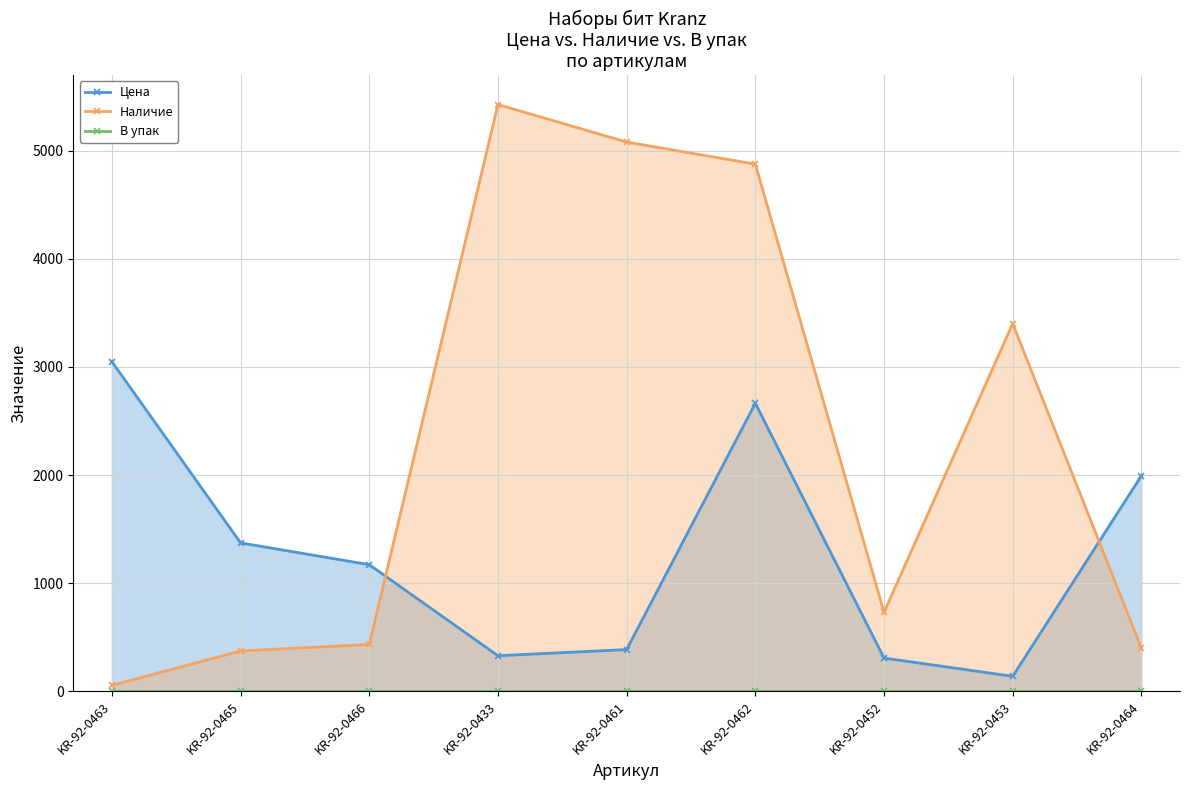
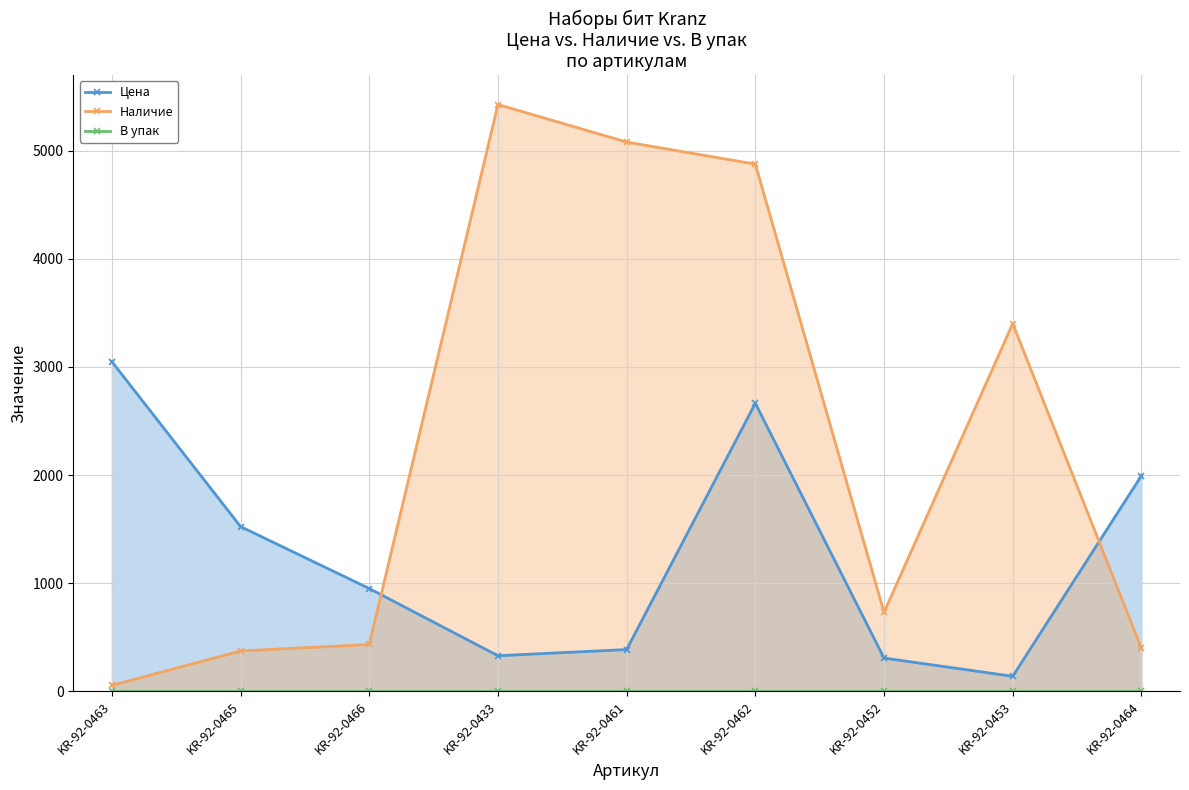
  {
    "Цена": {
      "KR-92-0463": 3050,
-     "KR-92-0465": 1370,
-     "KR-92-0466": 1170,
+     "KR-92-0465": 1520,
+     "KR-92-0466": 950,
      "KR-92-0433": 330,
      "KR-92-0461": 390,
      "KR-92-0462": 2660,
      "KR-92-0452": 310,
      "KR-92-0453": 140,
      "KR-92-0464": 1990
    },
    "Наличие": {
      "KR-92-0463": 60,
      "KR-92-0465": 370,
      "KR-92-0466": 430,
      "KR-92-0433": 5430,
      "KR-92-0461": 5080,
      "KR-92-0462": 4880,
      "KR-92-0452": 730,
      "KR-92-0453": 3400,
      "KR-92-0464": 400
    },
    "В упак": {
      "KR-92-0463": 0,
      "KR-92-0465": 0,
      "KR-92-0466": 0,
      "KR-92-0433": 0,
      "KR-92-0461": 0,
      "KR-92-0462": 0,
      "KR-92-0452": 0,
      "KR-92-0453": 0,
      "KR-92-0464": 0
    }
  }
